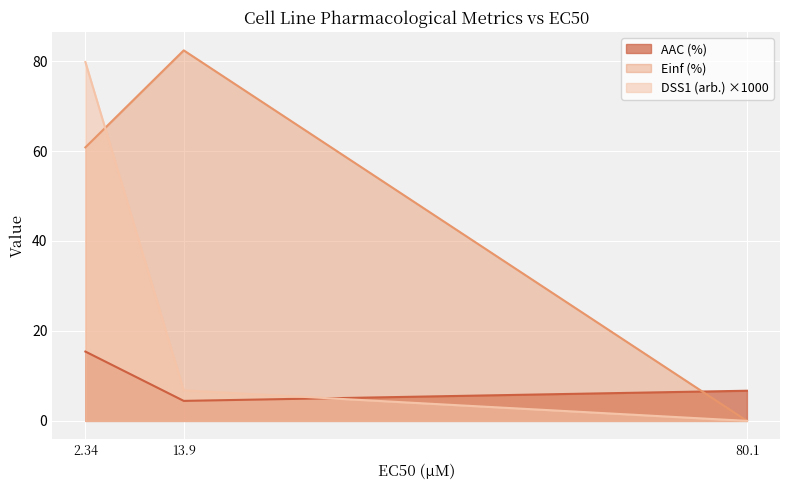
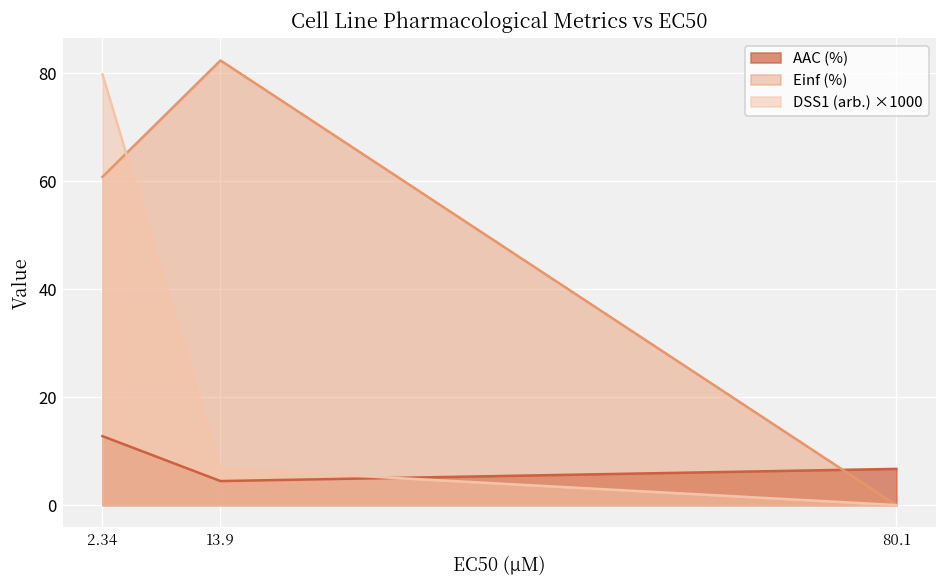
  {
    "AAC (%)": {
-     "2.34": 15,
+     "2.34": 13,
      "13.9": 4,
      "80.1": 7
    }
  }
